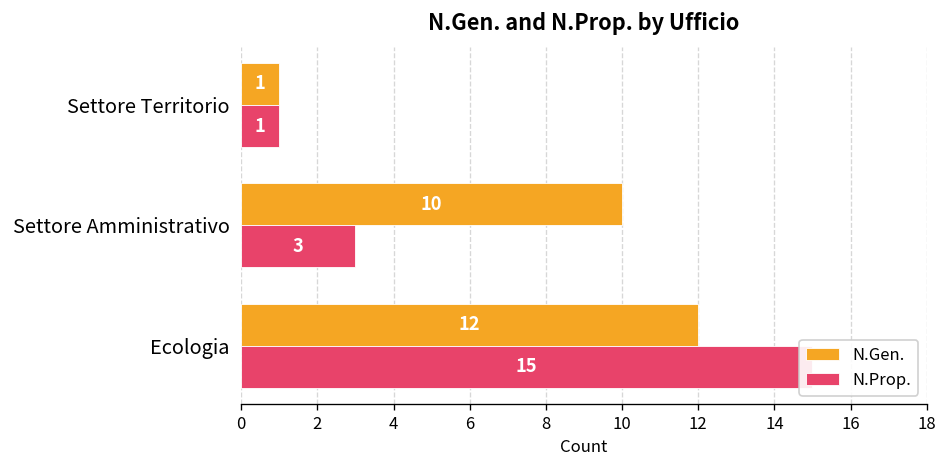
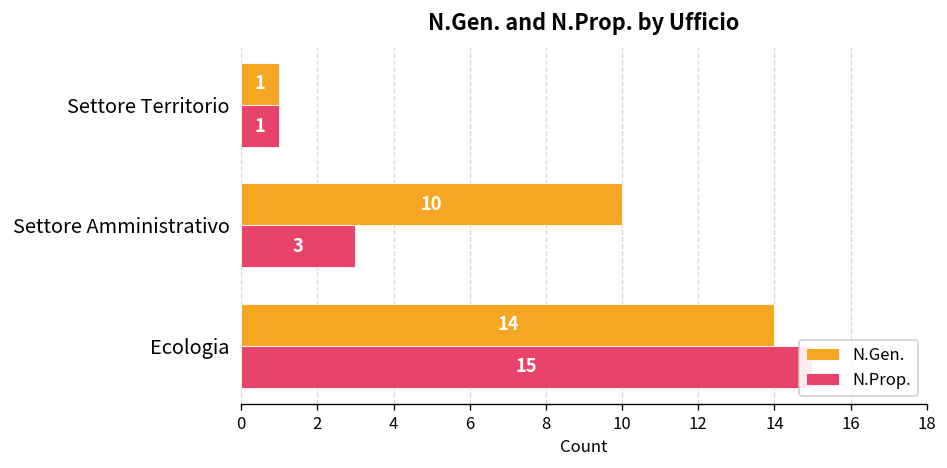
  {
    "N.Gen.": {
      "Settore Territorio": 1,
      "Settore Amministrativo": 10,
-     "Ecologia": 12
+     "Ecologia": 14
    },
    "N.Prop.": {
      "Settore Territorio": 1,
      "Settore Amministrativo": 3
    }
  }
